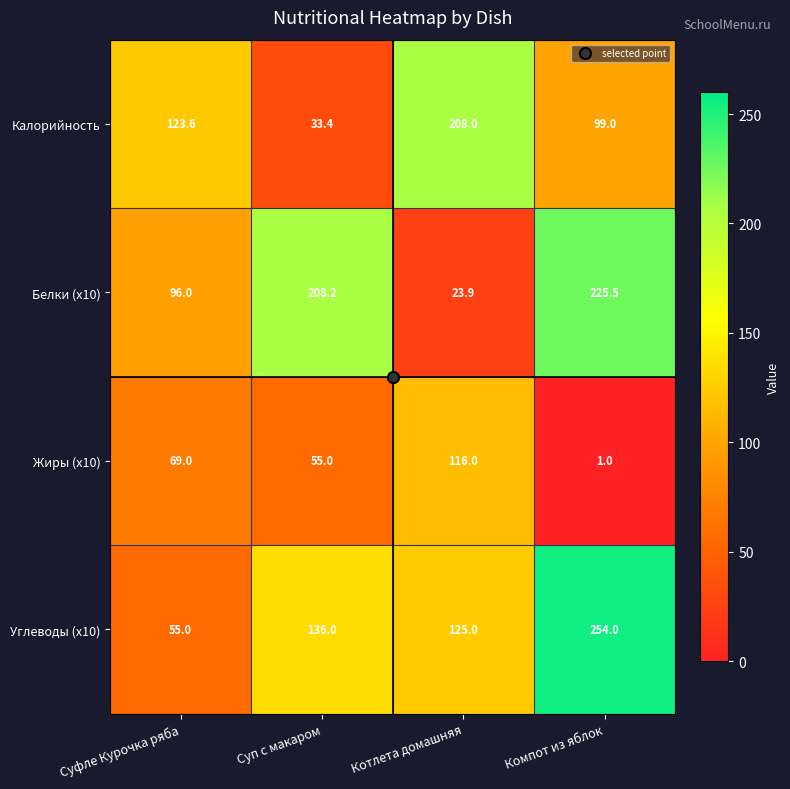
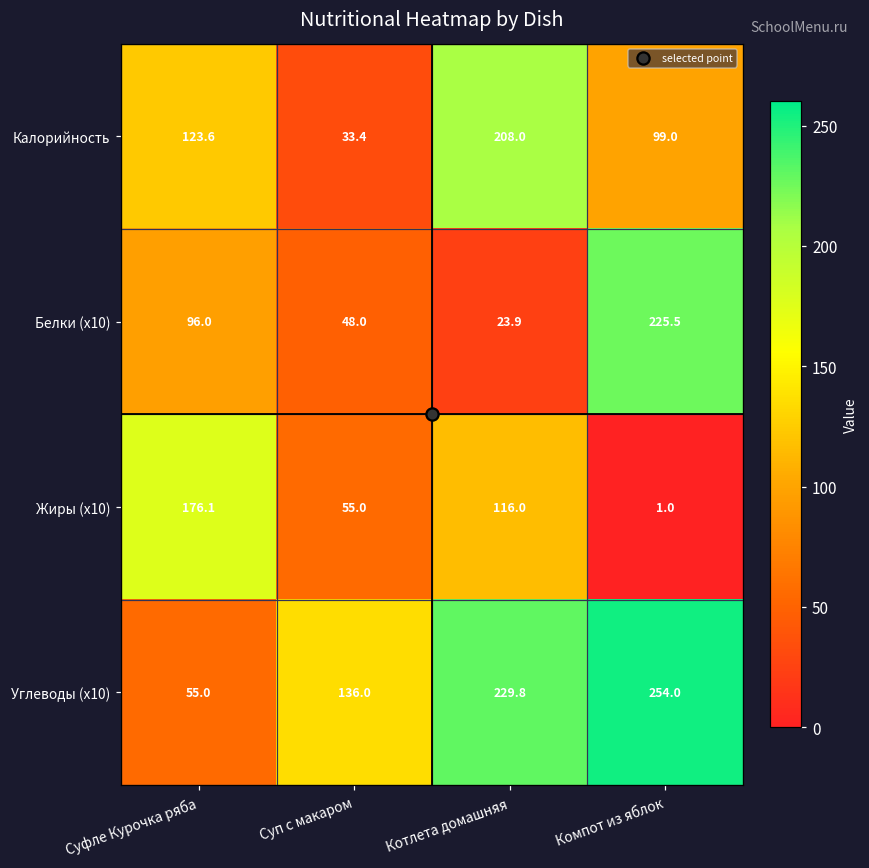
  {
    "Калорийность": {
      "Суфле Курочка ряба": 123.6,
      "Суп с макаром": 33.4,
      "Котлета домашняя": 208.0,
      "Компот из яблок": 99.0
    },
    "Белки (x10)": {
      "Суфле Курочка ряба": 96.0,
-     "Суп с макаром": 208.2,
+     "Суп с макаром": 48.0,
      "Котлета домашняя": 23.9,
      "Компот из яблок": 225.5
    },
    "Жиры (x10)": {
-     "Суфле Курочка ряба": 69.0,
+     "Суфле Курочка ряба": 176.1,
      "Суп с макаром": 55.0,
      "Котлета домашняя": 116.0,
      "Компот из яблок": 1.0
    },
    "Углеводы (x10)": {
      "Суфле Курочка ряба": 55.0,
      "Суп с макаром": 136.0,
-     "Котлета домашняя": 125.0,
+     "Котлета домашняя": 229.8,
      "Компот из яблок": 254.0
    }
  }
